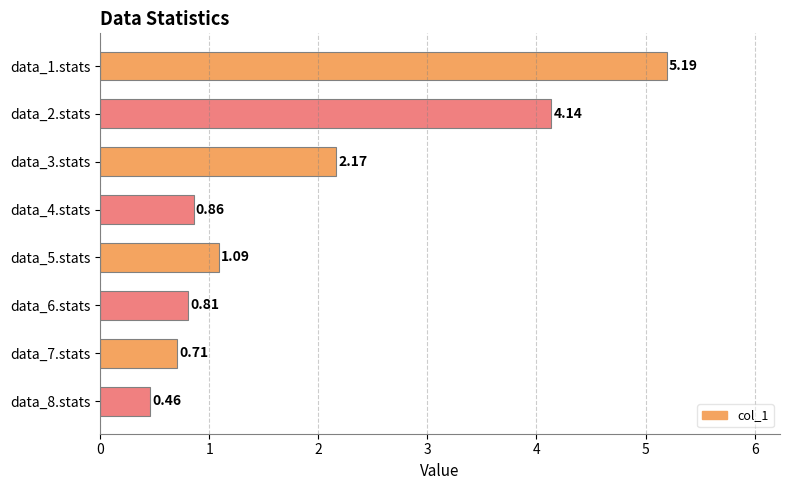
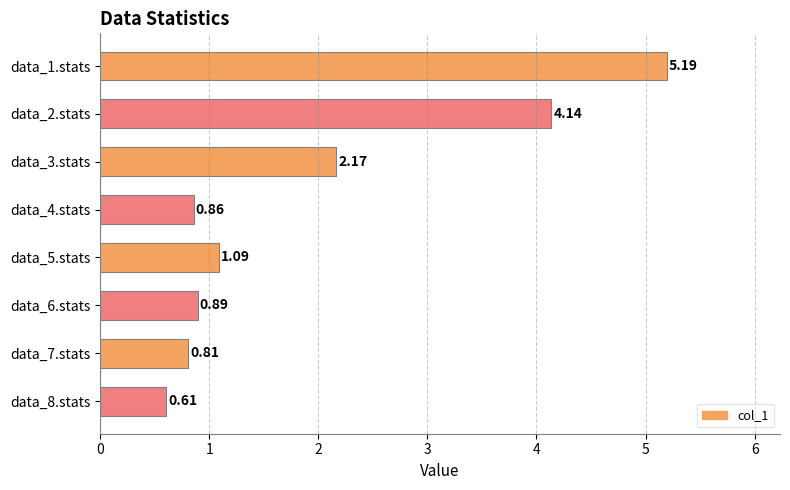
  {
    "data_1.stats": 5.19,
    "data_2.stats": 4.14,
    "data_3.stats": 2.17,
    "data_4.stats": 0.86,
    "data_5.stats": 1.09,
-   "data_6.stats": 0.81,
-   "data_7.stats": 0.71,
-   "data_8.stats": 0.46
+   "data_6.stats": 0.89,
+   "data_7.stats": 0.81,
+   "data_8.stats": 0.61
  }
